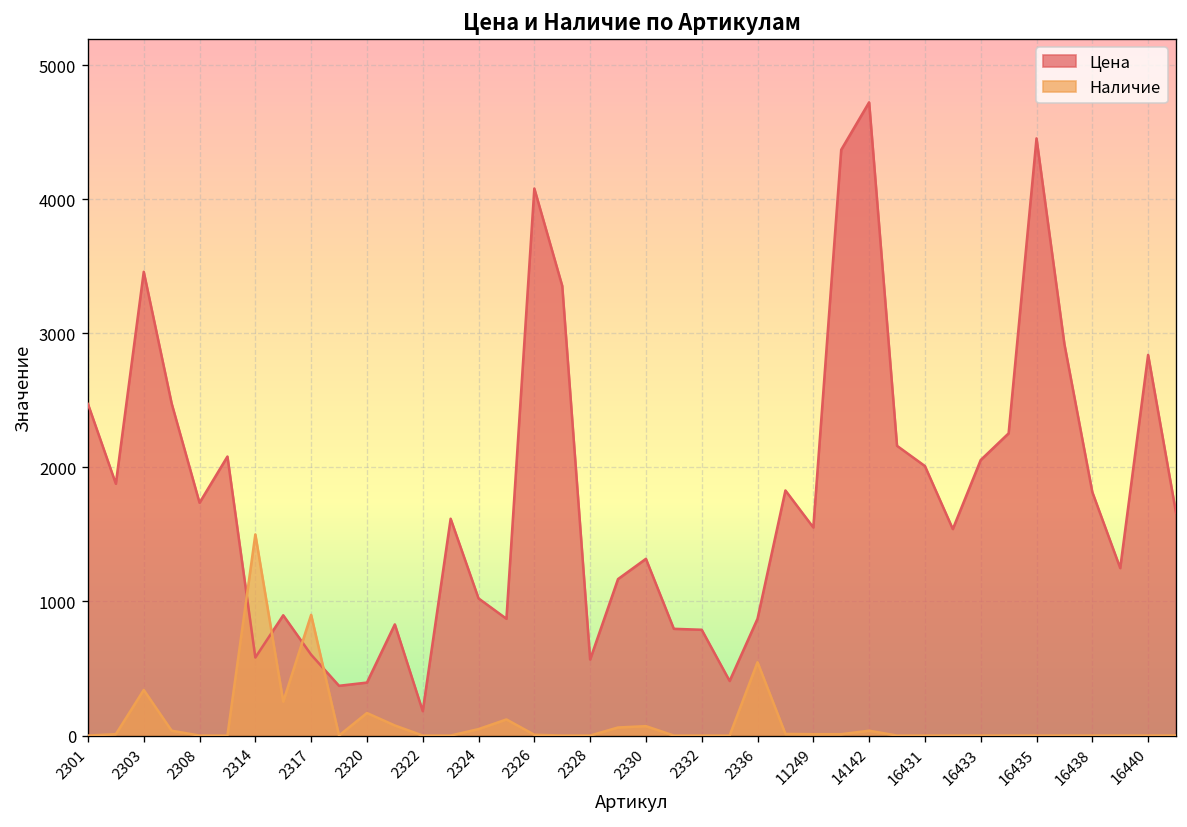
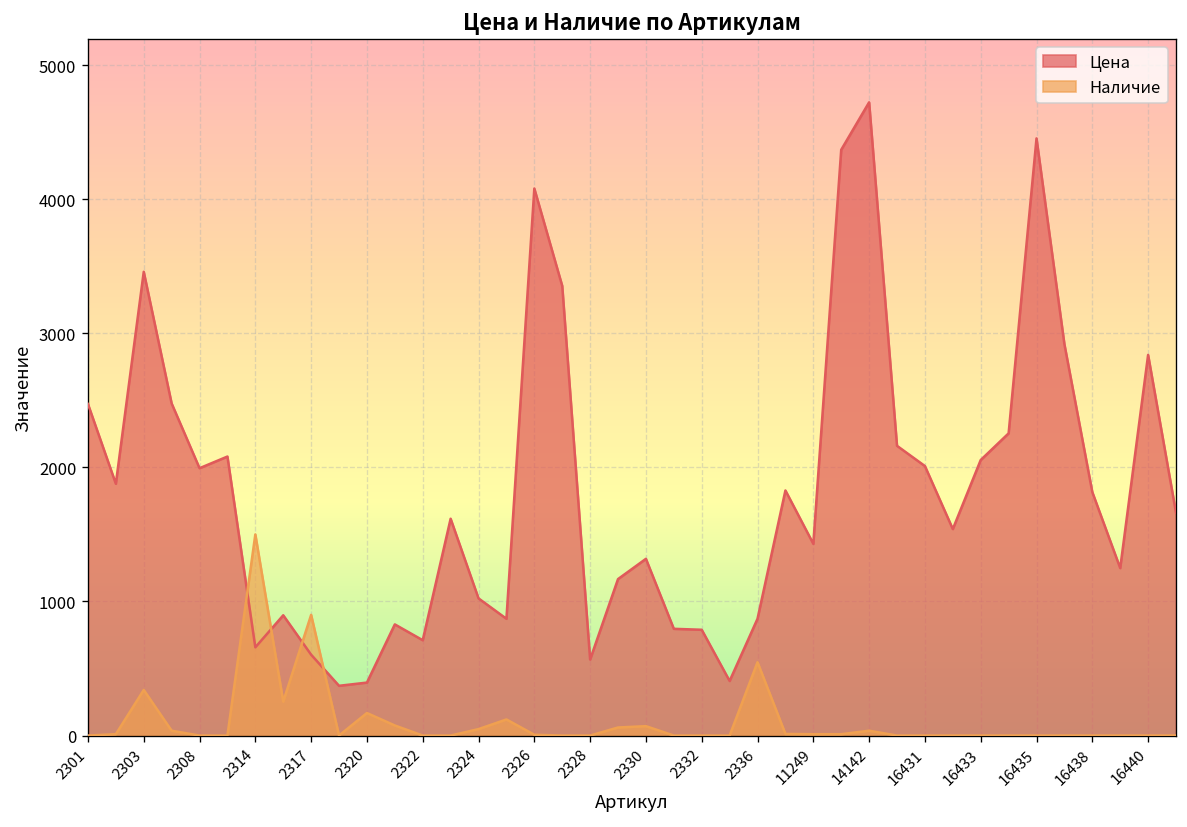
  {
    "Цена": {
      "2301": 2470,
      "2303": 3460,
-     "2308": 1740,
-     "2314": 580,
+     "2308": 1990,
+     "2314": 660,
      "2317": 600,
      "2320": 400,
-     "2322": 180,
+     "2322": 710,
      "2324": 1020,
      "2326": 4080,
      "2328": 570,
      "2330": 1320,
      "2332": 790,
      "2336": 870,
-     "11249": 1550,
+     "11249": 1430,
      "14142": 4720,
      "16431": 2010,
      "16433": 2060,
      "16435": 4450,
      "16438": 1820,
      "16440": 2840
    },
    "Наличие": {
      "2301": 0,
      "2303": 340,
      "2308": 0,
      "2314": 1500,
      "2317": 900,
      "2320": 170,
      "2322": 0,
      "2324": 50,
      "2326": 10,
      "2328": 0,
      "2330": 70,
      "2332": 0,
      "2336": 550,
      "11249": 10,
      "14142": 40,
      "16431": 0,
      "16433": 0,
      "16435": 0,
      "16438": 0,
      "16440": 0
    }
  }
